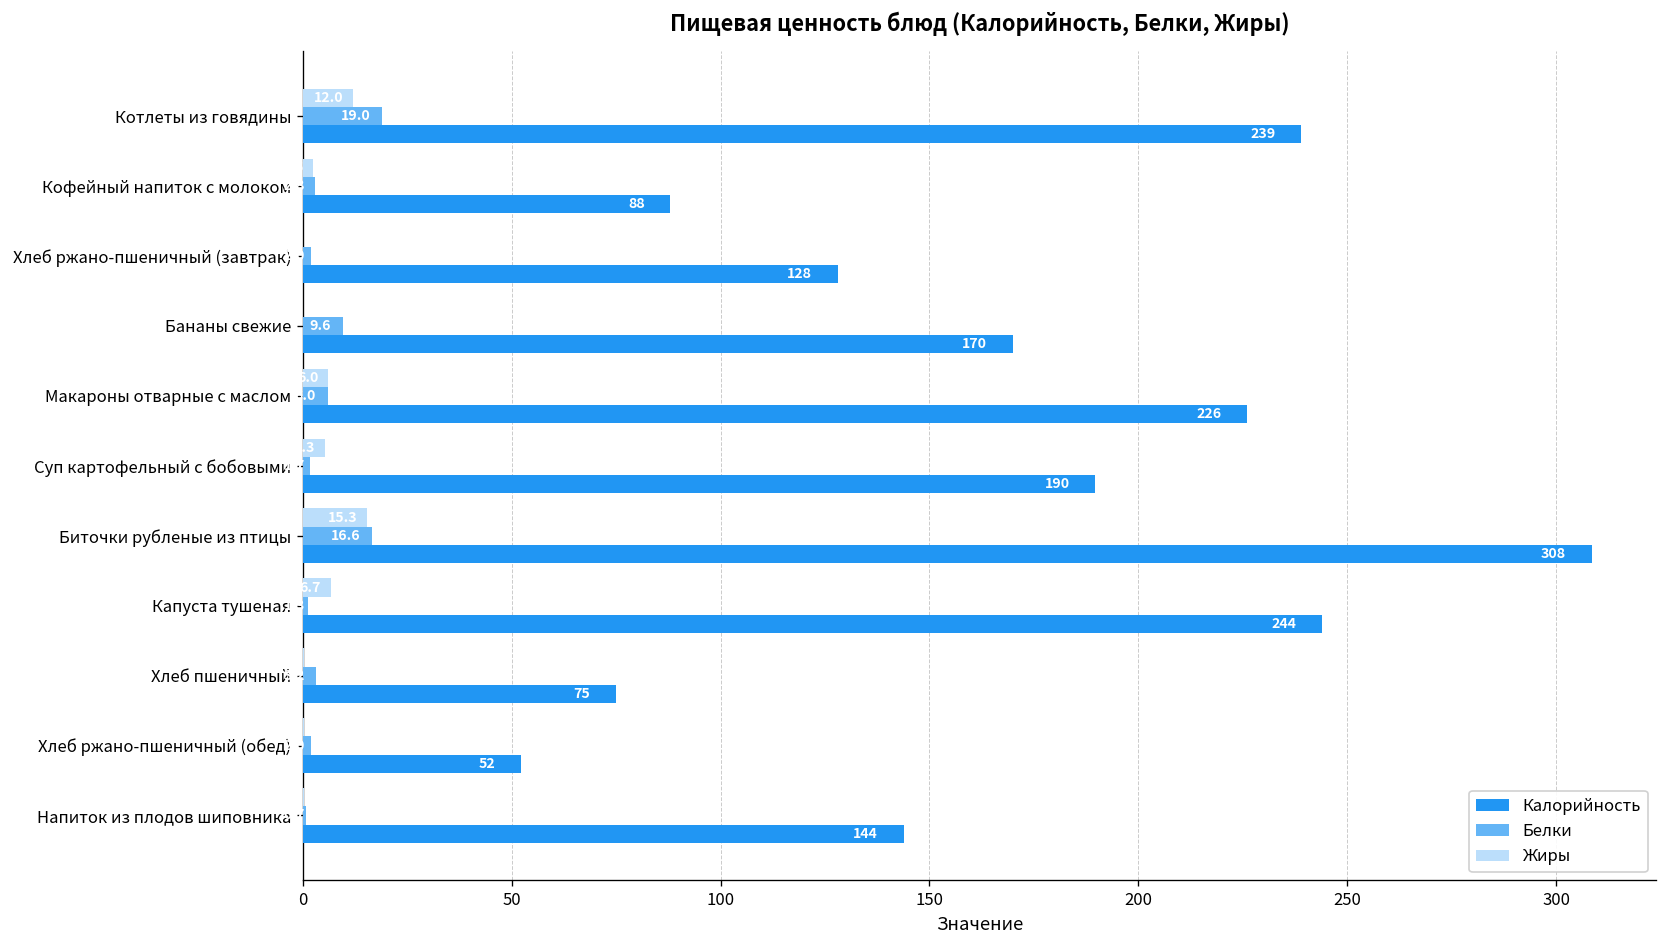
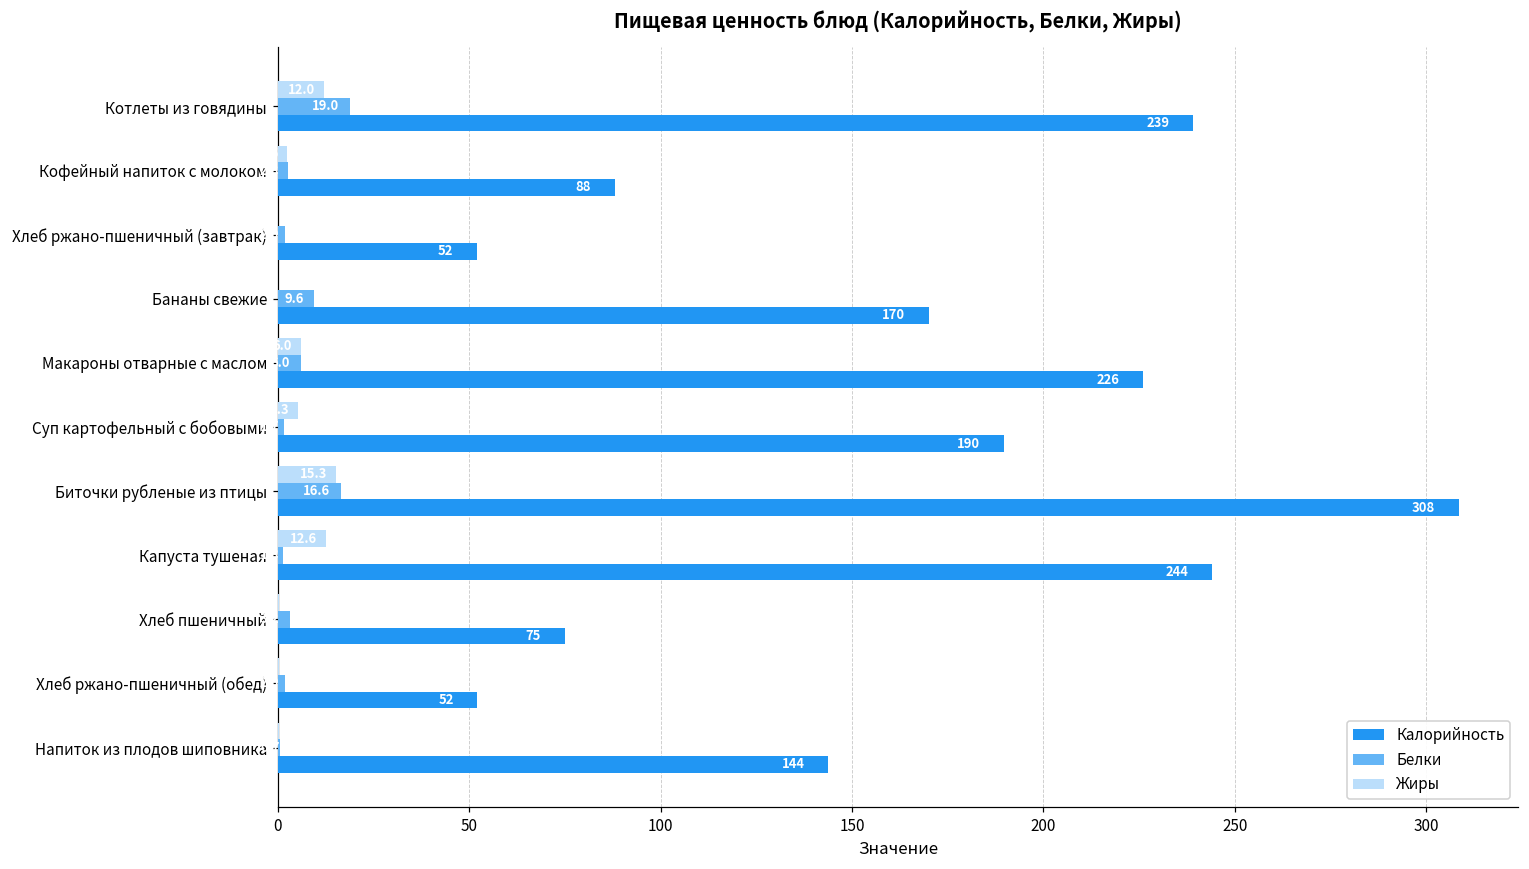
  {
    "Калорийность": {
      "Котлеты из говядины": 239,
      "Кофейный напиток с молоком": 88,
-     "Хлеб ржано-пшеничный (завтрак)": 128,
+     "Хлеб ржано-пшеничный (завтрак)": 52,
      "Бананы свежие": 170,
      "Макароны отварные с маслом": 226,
      "Суп картофельный с бобовыми": 190,
      "Биточки рубленые из птицы": 308,
      "Капуста тушеная": 244,
      "Хлеб пшеничный": 75,
      "Хлеб ржано-пшеничный (обед)": 52,
      "Напиток из плодов шиповника": 144
    },
    "Белки": {
      "Котлеты из говядины": 19.0,
      "Бананы свежие": 9.6,
      "Макароны отварные с маслом": 6.0,
      "Биточки рубленые из птицы": 16.6
    },
    "Жиры": {
      "Котлеты из говядины": 12.0,
      "Макароны отварные с маслом": 6.0,
      "Биточки рубленые из птицы": 15.3,
-     "Капуста тушеная": 6.7
+     "Капуста тушеная": 12.6
    }
  }
